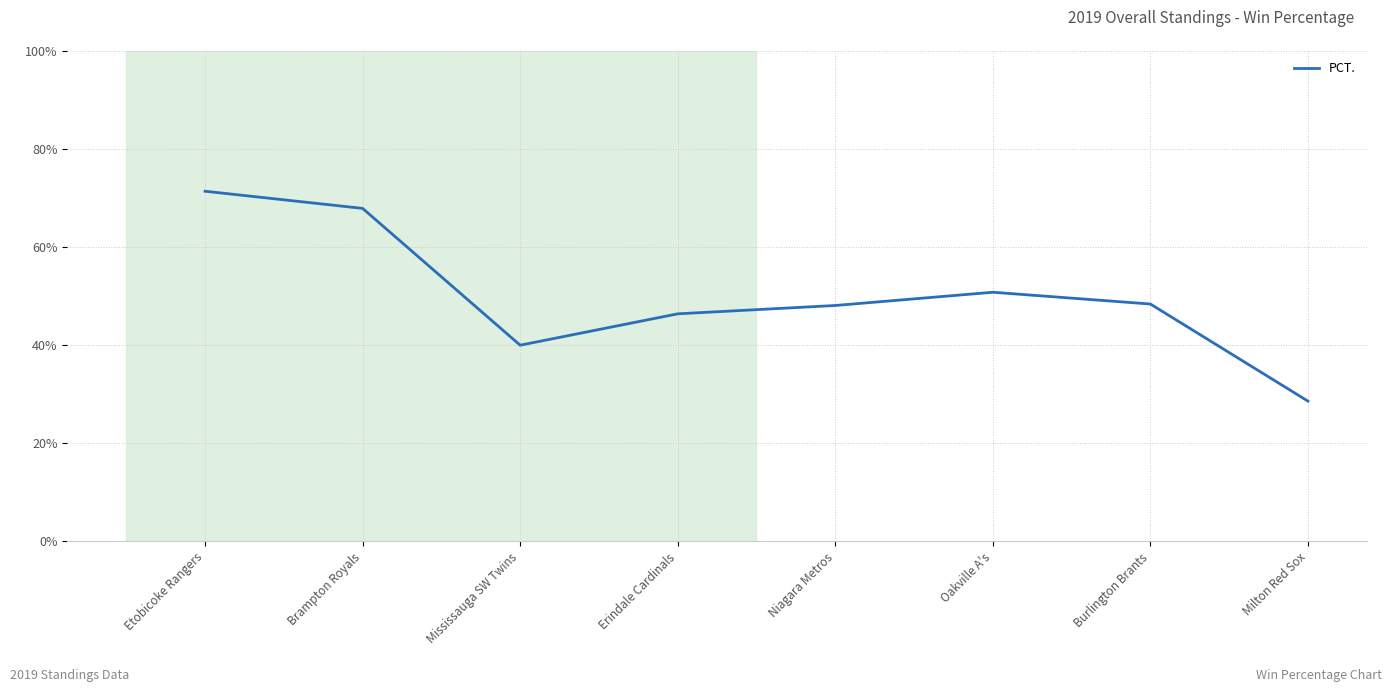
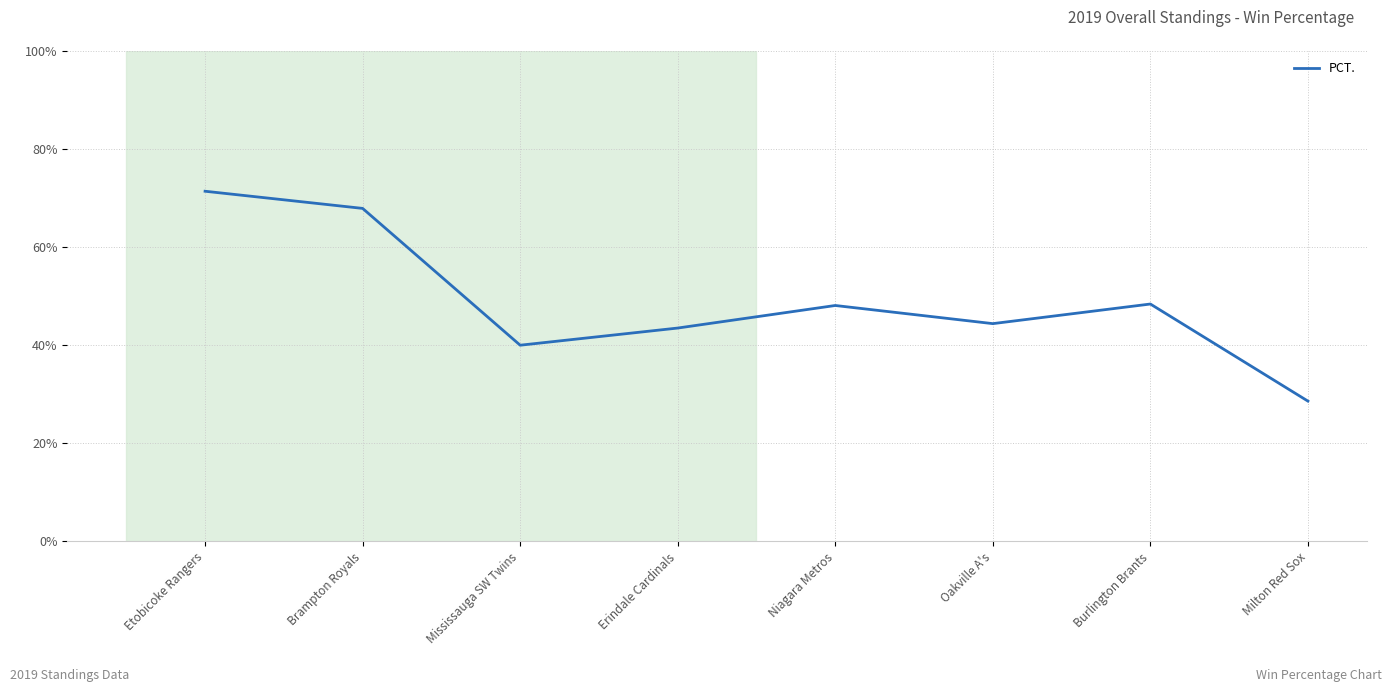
  {
    "Etobicoke Rangers": "71%",
    "Brampton Royals": "68%",
    "Mississauga SW Twins": "40%",
-   "Erindale Cardinals": "46%",
+   "Erindale Cardinals": "44%",
    "Niagara Metros": "48%",
-   "Oakville A's": "51%",
+   "Oakville A's": "44%",
    "Burlington Brants": "48%",
    "Milton Red Sox": "29%"
  }
